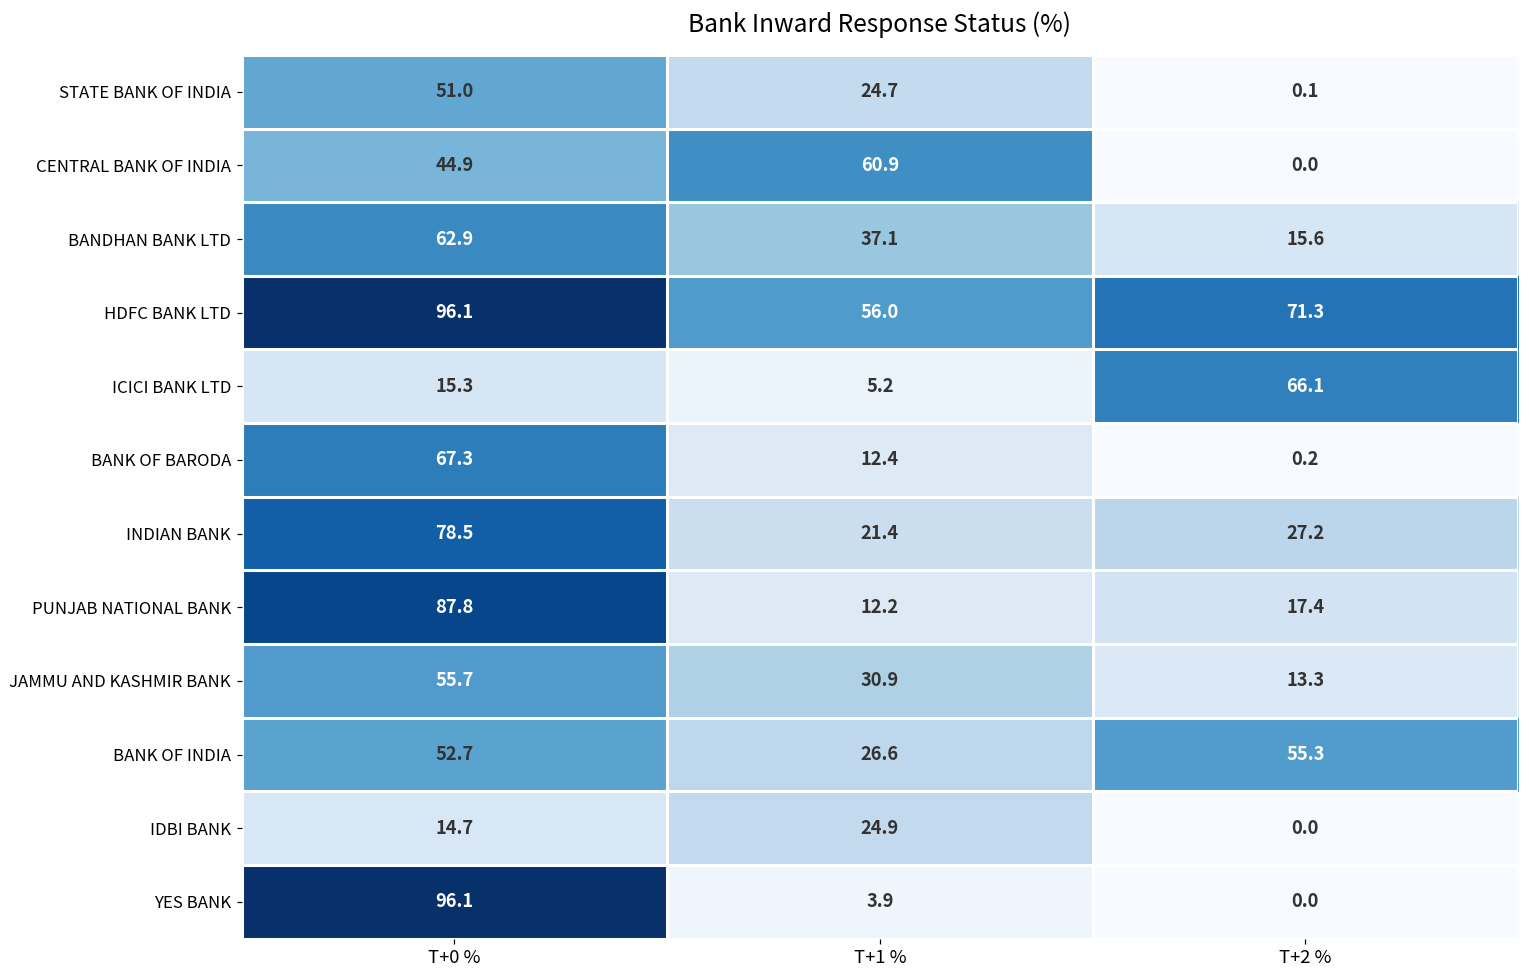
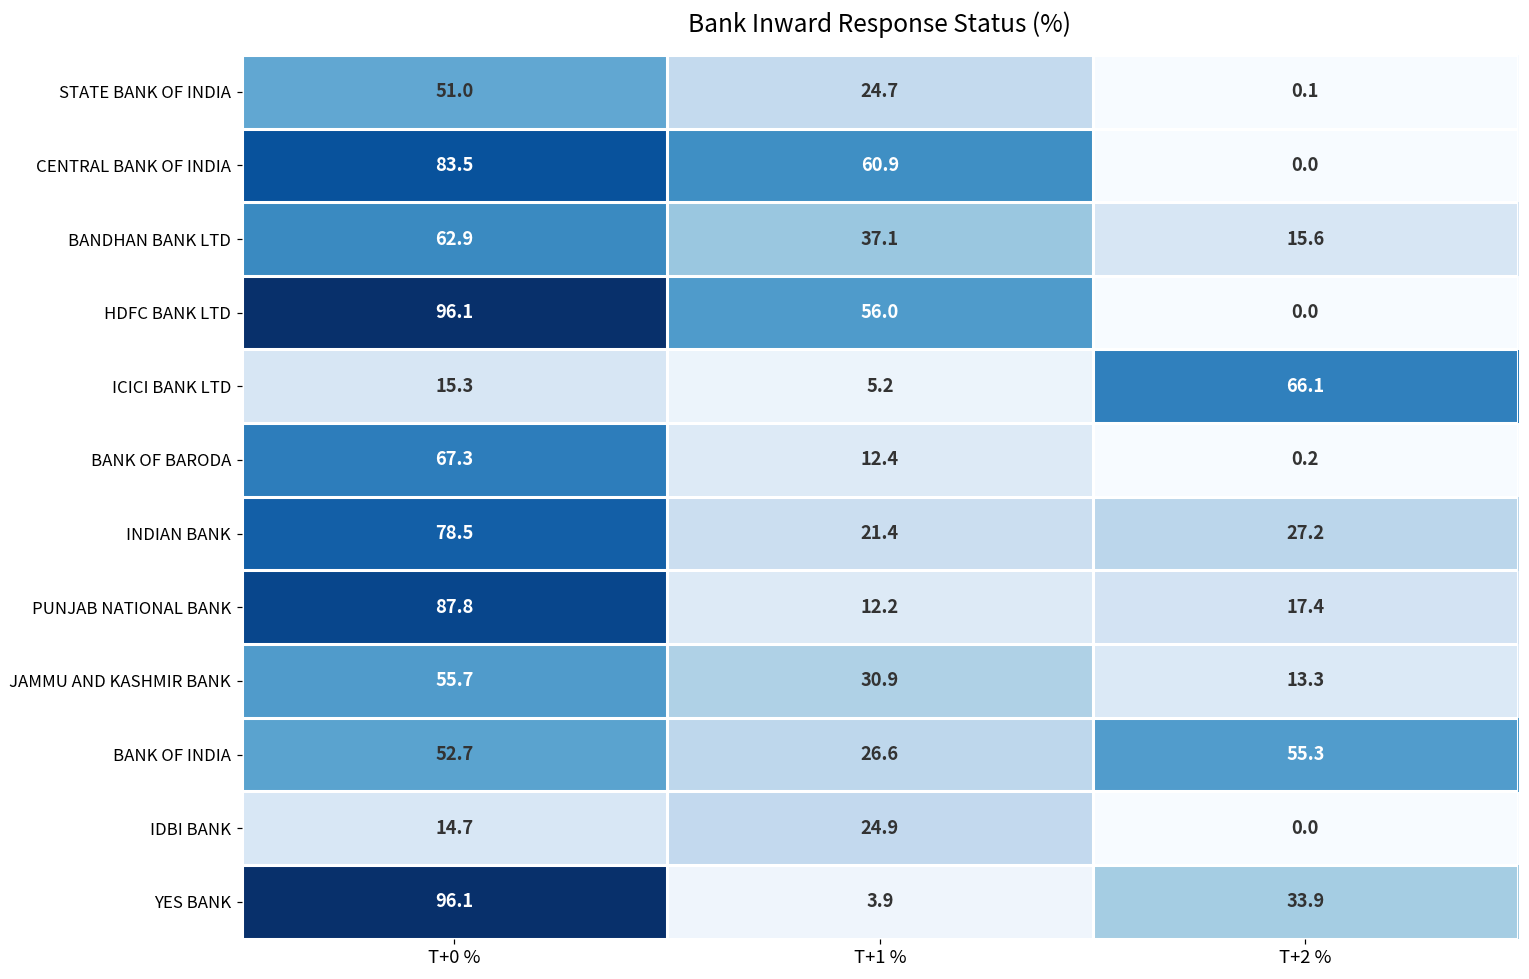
  {
    "STATE BANK OF INDIA": {
      "T+0 %": 51.0,
      "T+1 %": 24.7,
      "T+2 %": 0.1
    },
    "CENTRAL BANK OF INDIA": {
-     "T+0 %": 44.9,
+     "T+0 %": 83.5,
      "T+1 %": 60.9,
      "T+2 %": 0.0
    },
    "BANDHAN BANK LTD": {
      "T+0 %": 62.9,
      "T+1 %": 37.1,
      "T+2 %": 15.6
    },
    "HDFC BANK LTD": {
      "T+0 %": 96.1,
      "T+1 %": 56.0,
-     "T+2 %": 71.3
+     "T+2 %": 0.0
    },
    "ICICI BANK LTD": {
      "T+0 %": 15.3,
      "T+1 %": 5.2,
      "T+2 %": 66.1
    },
    "BANK OF BARODA": {
      "T+0 %": 67.3,
      "T+1 %": 12.4,
      "T+2 %": 0.2
    },
    "INDIAN BANK": {
      "T+0 %": 78.5,
      "T+1 %": 21.4,
      "T+2 %": 27.2
    },
    "PUNJAB NATIONAL BANK": {
      "T+0 %": 87.8,
      "T+1 %": 12.2,
      "T+2 %": 17.4
    },
    "JAMMU AND KASHMIR BANK": {
      "T+0 %": 55.7,
      "T+1 %": 30.9,
      "T+2 %": 13.3
    },
    "BANK OF INDIA": {
      "T+0 %": 52.7,
      "T+1 %": 26.6,
      "T+2 %": 55.3
    },
    "IDBI BANK": {
      "T+0 %": 14.7,
      "T+1 %": 24.9,
      "T+2 %": 0.0
    },
    "YES BANK": {
      "T+0 %": 96.1,
      "T+1 %": 3.9,
-     "T+2 %": 0.0
+     "T+2 %": 33.9
    }
  }
